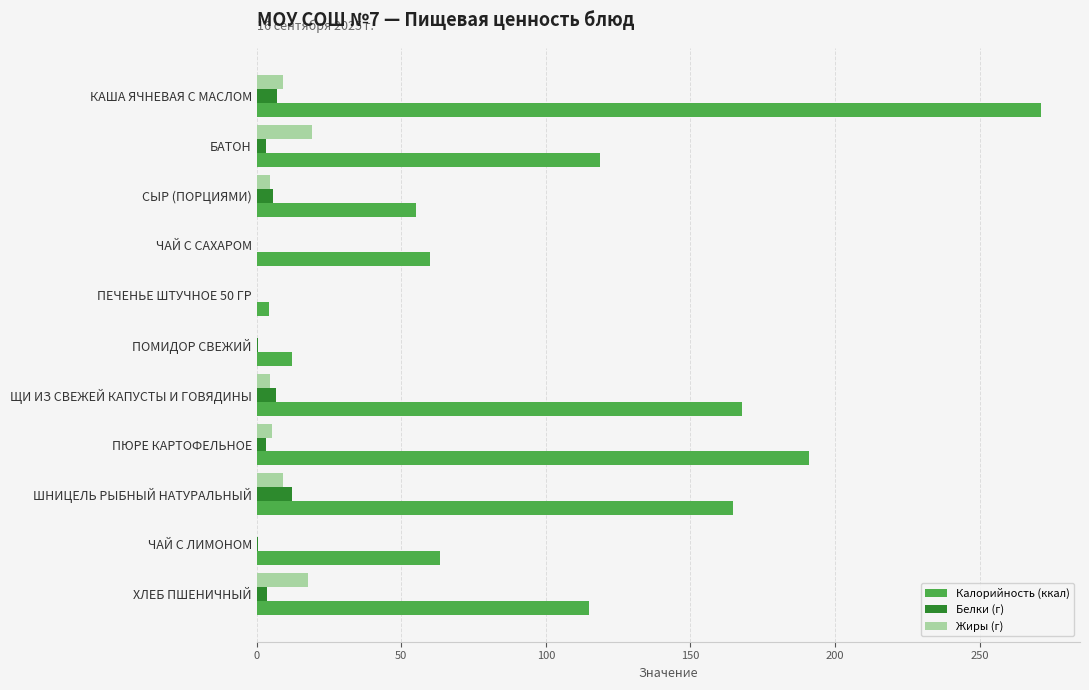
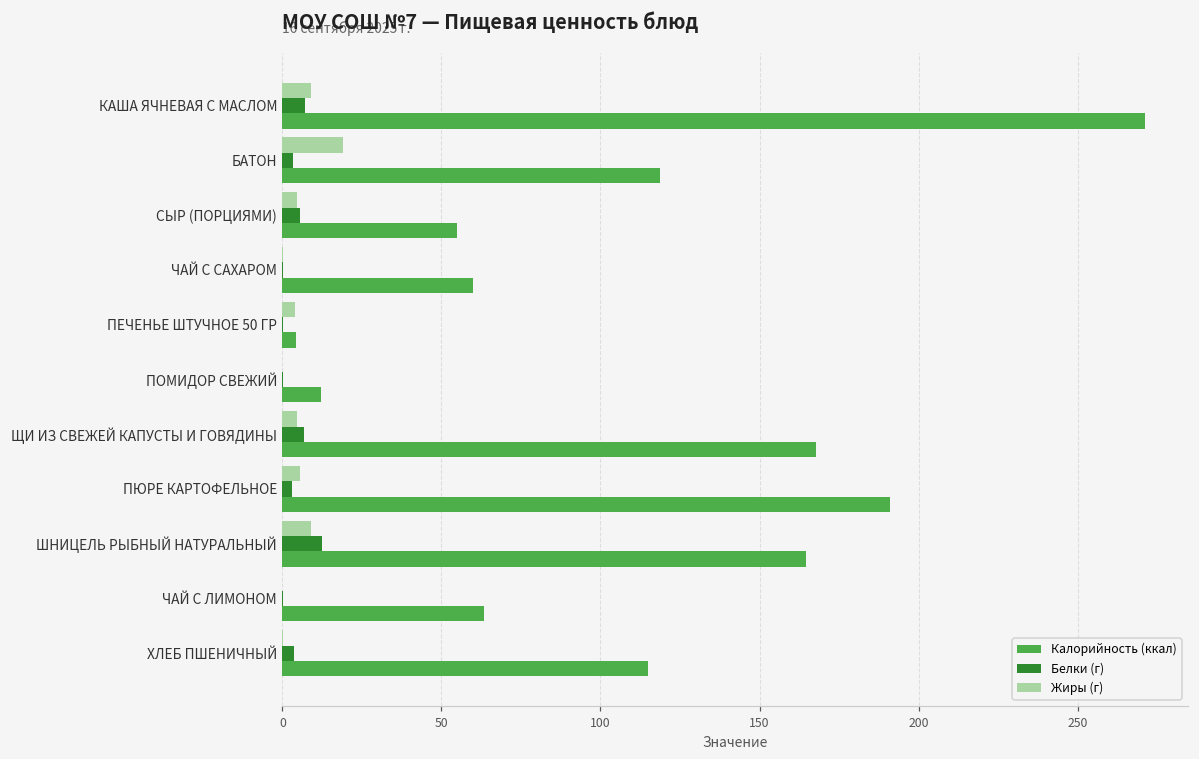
  {
    "Жиры (г)": {
      "КАША ЯЧНЕВАЯ С МАСЛОМ": 9,
      "БАТОН": 19,
      "СЫР (ПОРЦИЯМИ)": 4,
-     "ПЕЧЕНЬЕ ШТУЧНОЕ 50 ГР": 0,
+     "ПЕЧЕНЬЕ ШТУЧНОЕ 50 ГР": 4,
      "ЩИ ИЗ СВЕЖЕЙ КАПУСТЫ И ГОВЯДИНЫ": 5,
      "ПЮРЕ КАРТОФЕЛЬНОЕ": 5,
      "ШНИЦЕЛЬ РЫБНЫЙ НАТУРАЛЬНЫЙ": 9,
      "ЧАЙ С ЛИМОНОМ": 0,
-     "ХЛЕБ ПШЕНИЧНЫЙ": 18
+     "ХЛЕБ ПШЕНИЧНЫЙ": 0
    }
  }
